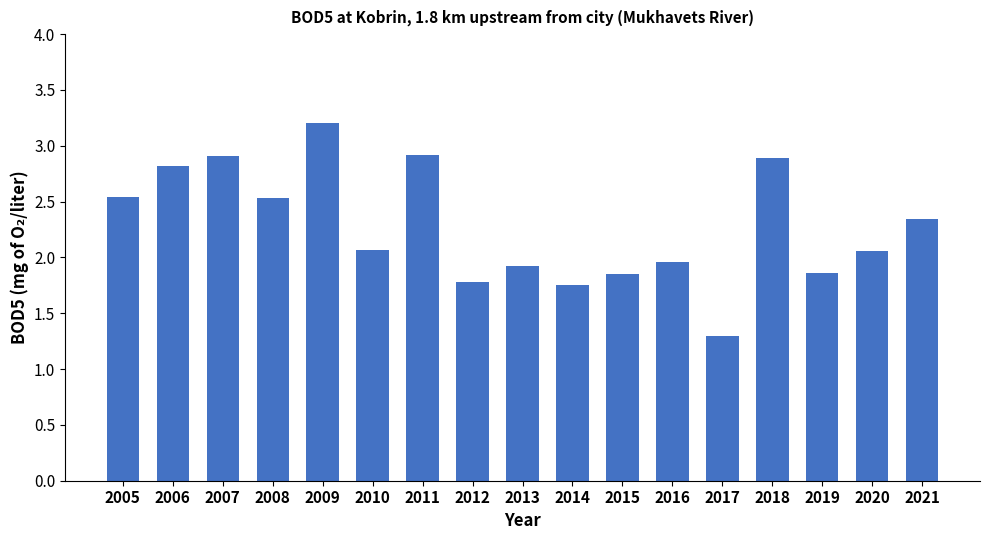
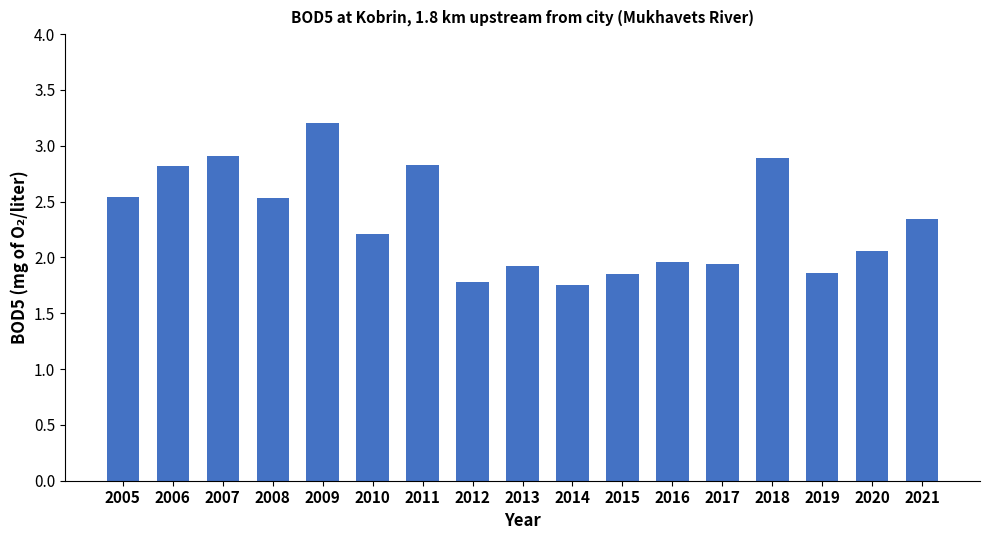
  {
    "2005": 2.54,
    "2006": 2.82,
    "2007": 2.91,
    "2008": 2.53,
    "2009": 3.20,
-   "2010": 2.07,
-   "2011": 2.92,
+   "2010": 2.21,
+   "2011": 2.83,
    "2012": 1.78,
    "2013": 1.92,
    "2014": 1.75,
    "2015": 1.85,
    "2016": 1.96,
-   "2017": 1.30,
+   "2017": 1.94,
    "2018": 2.89,
    "2019": 1.86,
    "2020": 2.06,
    "2021": 2.34
  }
